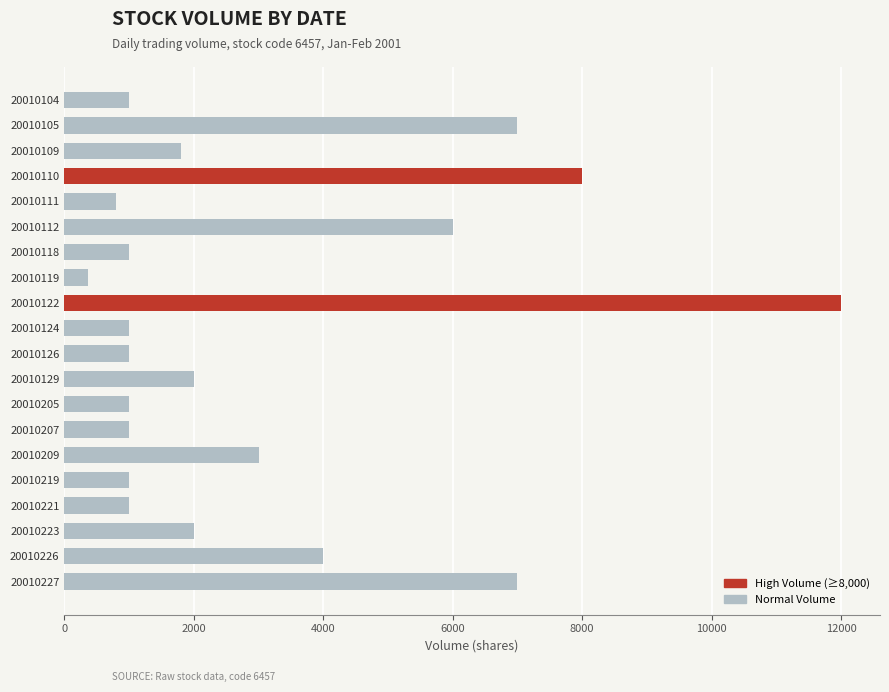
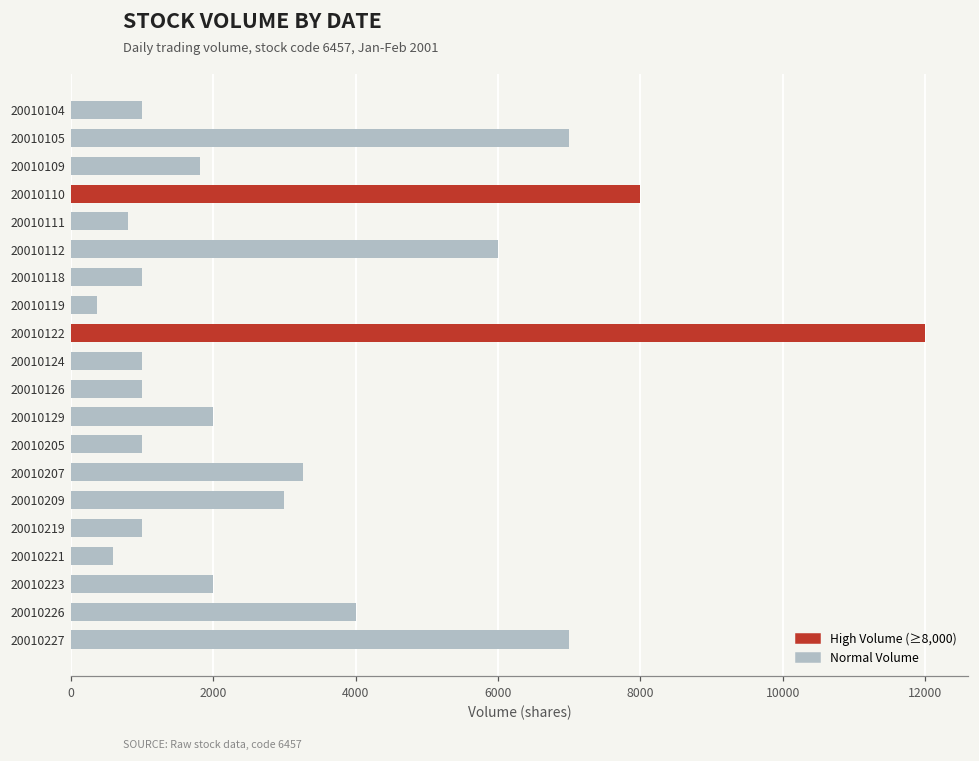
  {
    "20010104": 1000,
    "20010105": 7000,
    "20010109": 1800,
    "20010110": 8000,
    "20010111": 800,
    "20010112": 6000,
    "20010118": 1000,
    "20010119": 400,
    "20010122": 12000,
    "20010124": 1000,
    "20010126": 1000,
    "20010129": 2000,
    "20010205": 1000,
-   "20010207": 1000,
+   "20010207": 3300,
    "20010209": 3000,
    "20010219": 1000,
-   "20010221": 1000,
+   "20010221": 600,
    "20010223": 2000,
    "20010226": 4000,
    "20010227": 7000
  }
